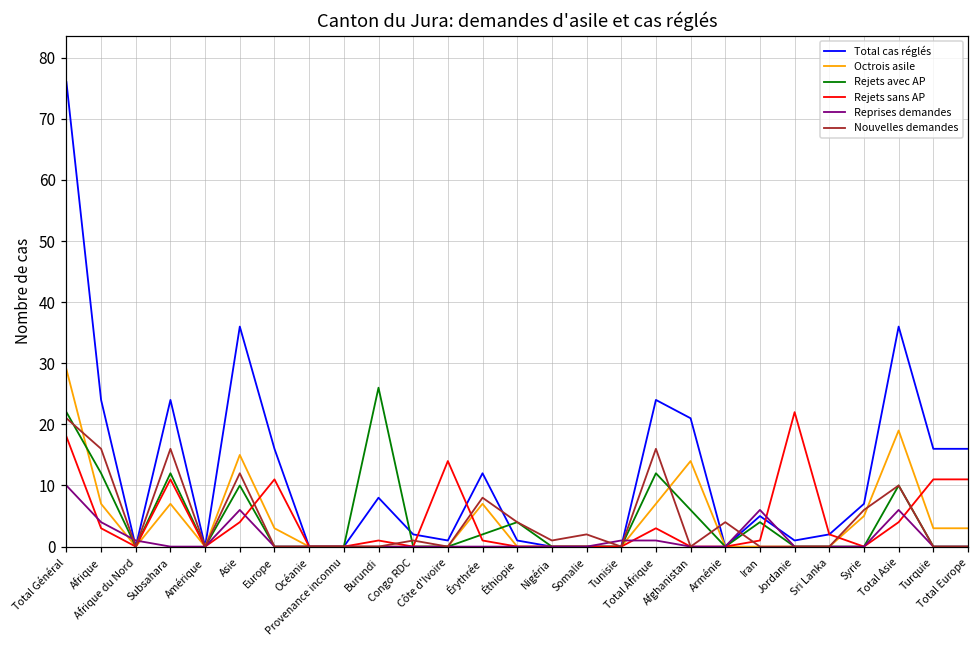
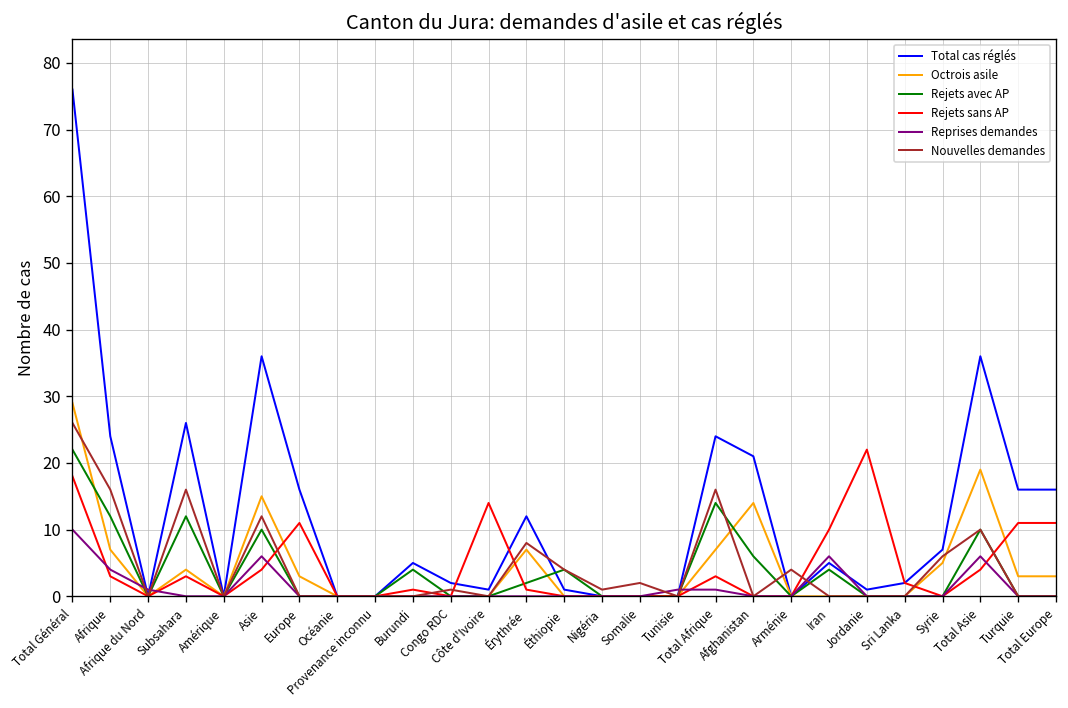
  {
    "Total cas réglés": {
      "Total Général": 76,
      "Afrique": 24,
-     "Subsahara": 24,
+     "Subsahara": 26,
      "Asie": 36,
      "Europe": 16,
-     "Burundi": 8,
+     "Burundi": 5,
      "Congo RDC": 2,
      "Côte d'Ivoire": 1,
      "Érythrée": 12,
      "Éthiopie": 1,
      "Total Afrique": 24,
      "Afghanistan": 21,
      "Iran": 5,
      "Jordanie": 1,
      "Syrie": 7,
      "Total Asie": 36,
      "Turquie": 16,
      "Total Europe": 16
    },
    "Octrois asile": {
      "Total Général": 29,
      "Afrique": 7,
-     "Subsahara": 7,
+     "Subsahara": 4,
      "Asie": 15,
      "Europe": 3,
      "Érythrée": 7,
      "Total Afrique": 7,
      "Afghanistan": 14,
      "Syrie": 5,
      "Total Asie": 19,
      "Turquie": 3,
      "Total Europe": 3
    },
    "Rejets avec AP": {
      "Total Général": 22,
      "Afrique": 12,
      "Subsahara": 12,
      "Asie": 10,
-     "Burundi": 26,
+     "Burundi": 4,
      "Érythrée": 2,
-     "Total Afrique": 12,
+     "Total Afrique": 14,
      "Afghanistan": 6,
      "Iran": 4
    },
    "Rejets sans AP": {
      "Total Général": 18,
      "Afrique": 3,
-     "Subsahara": 11,
+     "Subsahara": 3,
      "Asie": 4,
      "Europe": 11,
      "Burundi": 1,
      "Côte d'Ivoire": 14,
      "Érythrée": 1,
      "Total Afrique": 3,
-     "Iran": 1,
+     "Iran": 10,
      "Jordanie": 22,
      "Total Asie": 4,
      "Turquie": 11,
      "Total Europe": 11
    },
    "Reprises demandes": {
      "Total Général": 10,
      "Afrique": 4,
      "Afrique du Nord": 1,
      "Subsahara": 0,
      "Asie": 6,
      "Érythrée": 0,
      "Tunisie": 1,
      "Total Afrique": 1,
      "Iran": 6,
      "Total Asie": 6
    },
    "Nouvelles demandes": {
-     "Total Général": 21,
+     "Total Général": 26,
      "Afrique": 16,
      "Subsahara": 16,
      "Asie": 12,
      "Congo RDC": 1,
      "Érythrée": 8,
      "Nigéria": 1,
      "Somalie": 2,
      "Total Afrique": 16,
      "Arménie": 4,
      "Syrie": 6
    }
  }
